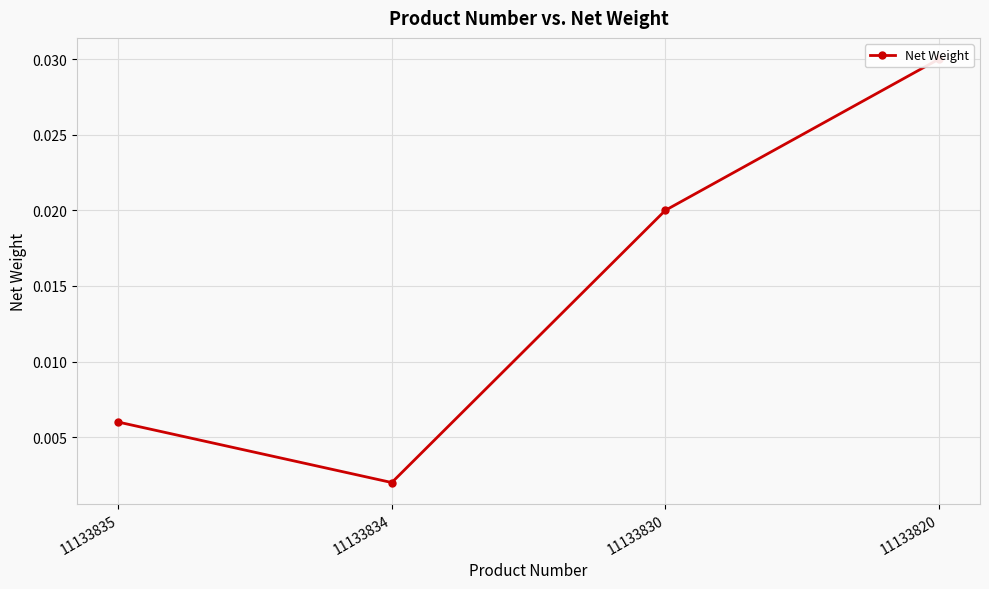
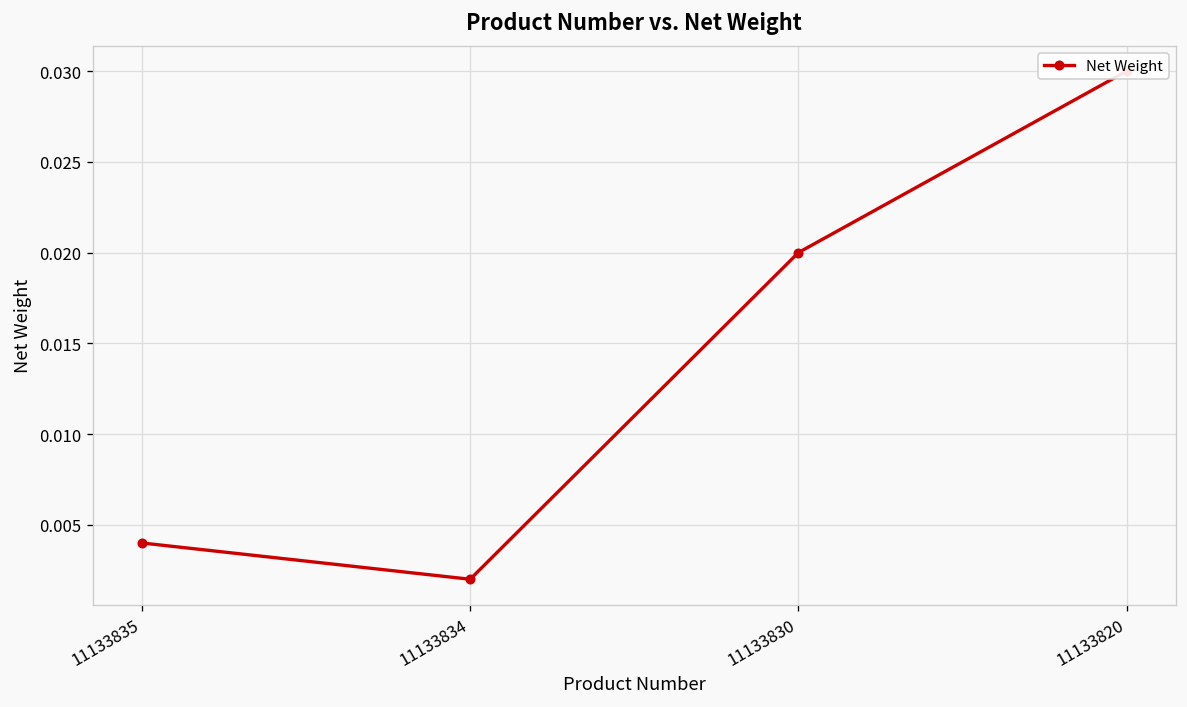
  {
-   "11133835": 0.006,
+   "11133835": 0.004,
    "11133834": 0.002,
    "11133830": 0.020
  }
